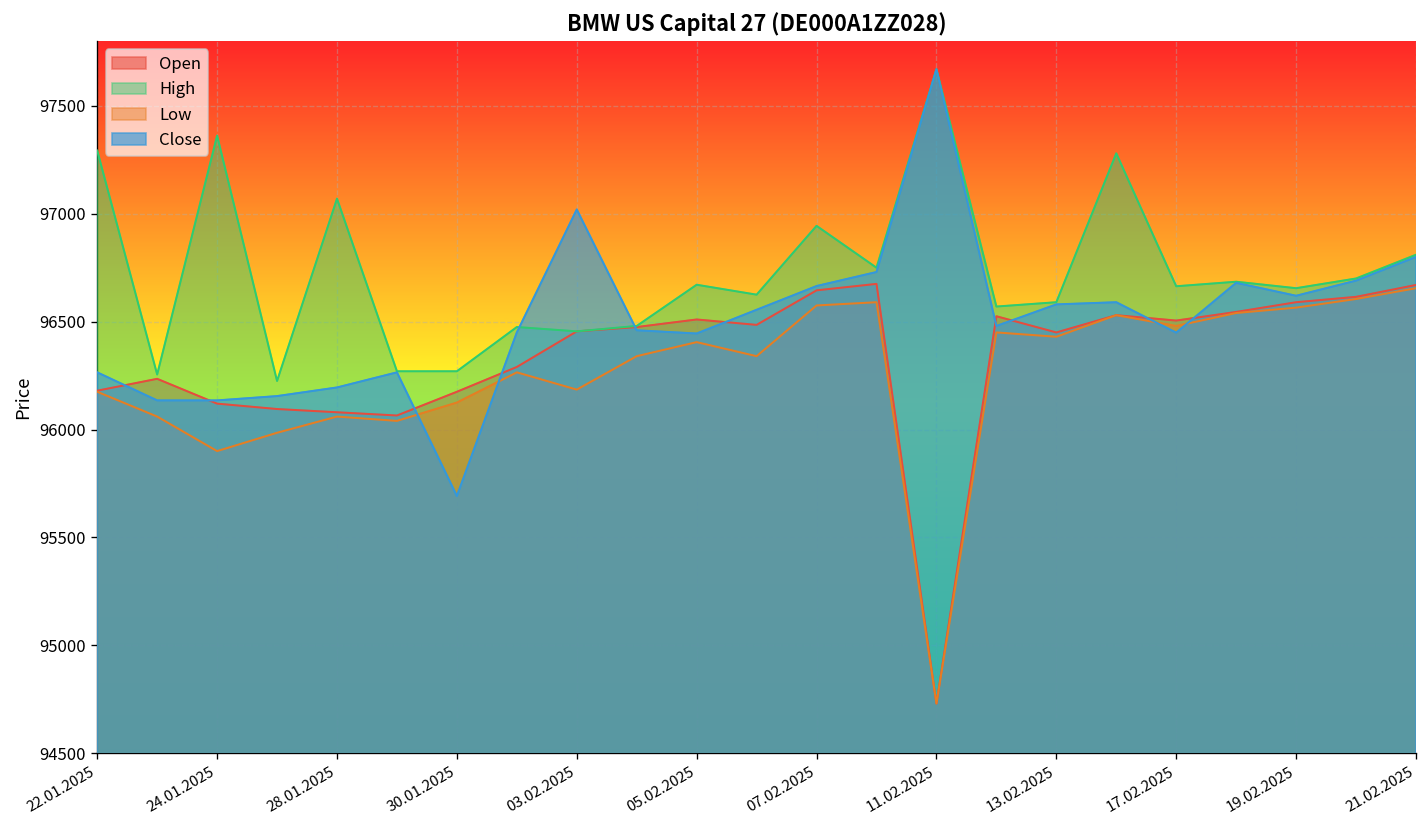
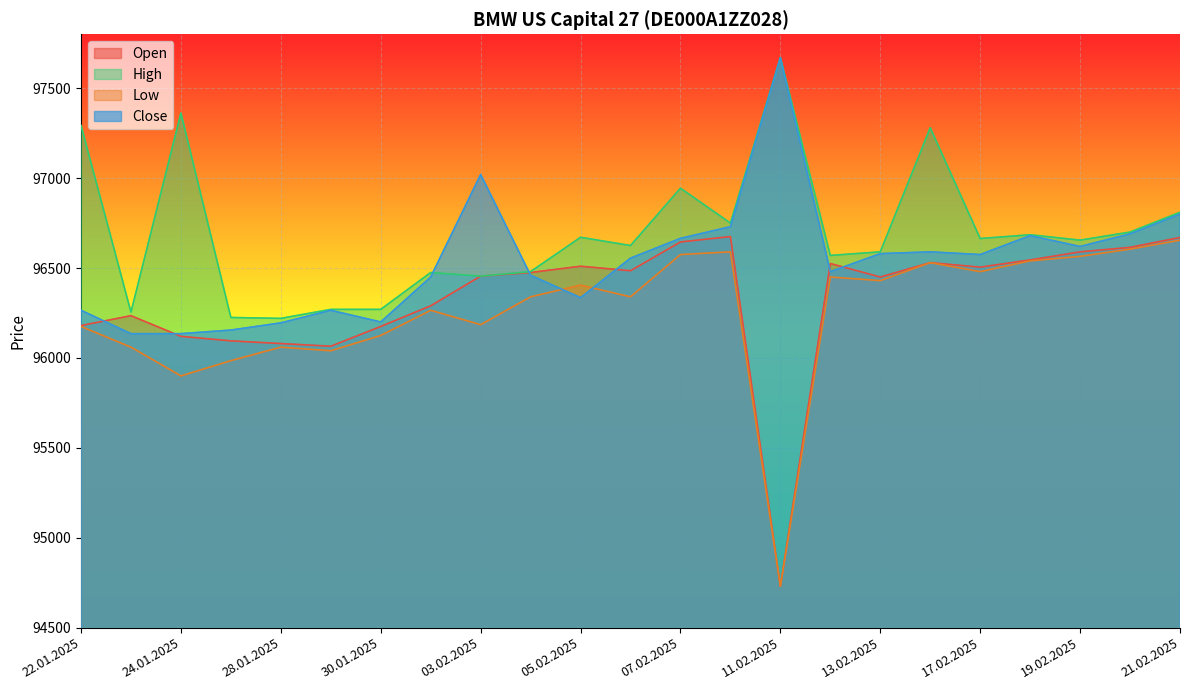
  {
    "High": {
      "22.01.2025": 97290,
      "24.01.2025": 97360,
-     "28.01.2025": 97070,
+     "28.01.2025": 96220,
      "30.01.2025": 96270,
      "05.02.2025": 96670,
      "07.02.2025": 96940,
      "17.02.2025": 96660,
      "19.02.2025": 96660
    },
    "Close": {
      "22.01.2025": 96270,
      "24.01.2025": 96140,
      "28.01.2025": 96200,
-     "30.01.2025": 95690,
+     "30.01.2025": 96200,
      "03.02.2025": 97020,
-     "05.02.2025": 96450,
+     "05.02.2025": 96340,
      "07.02.2025": 96670,
-     "17.02.2025": 96450,
+     "17.02.2025": 96580,
      "19.02.2025": 96620
    }
  }
